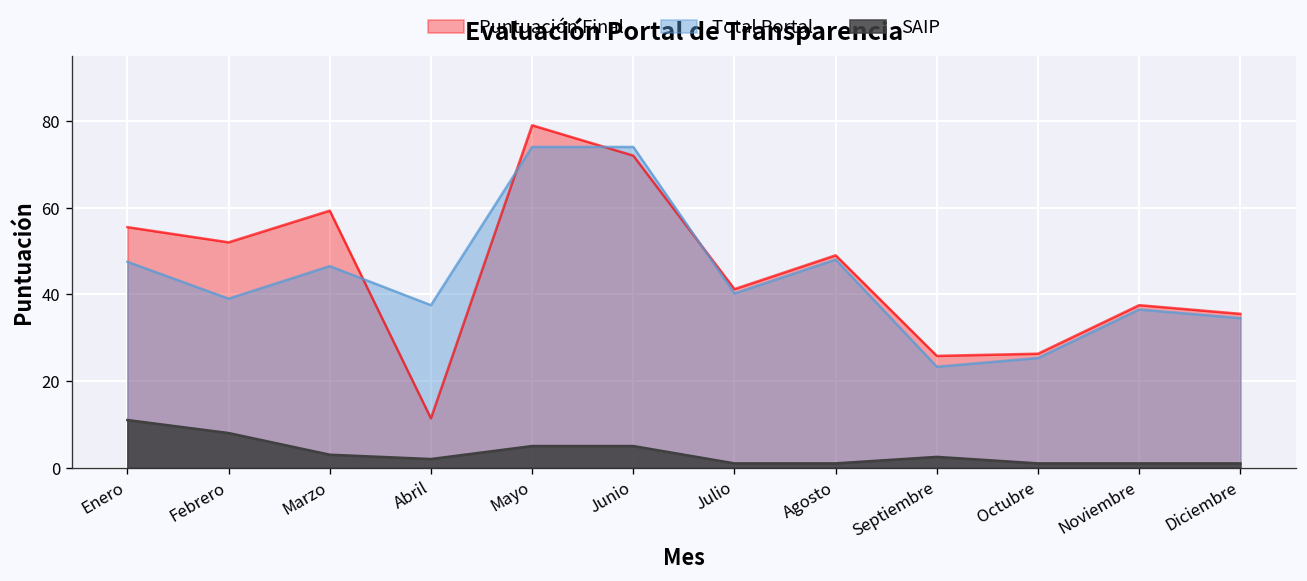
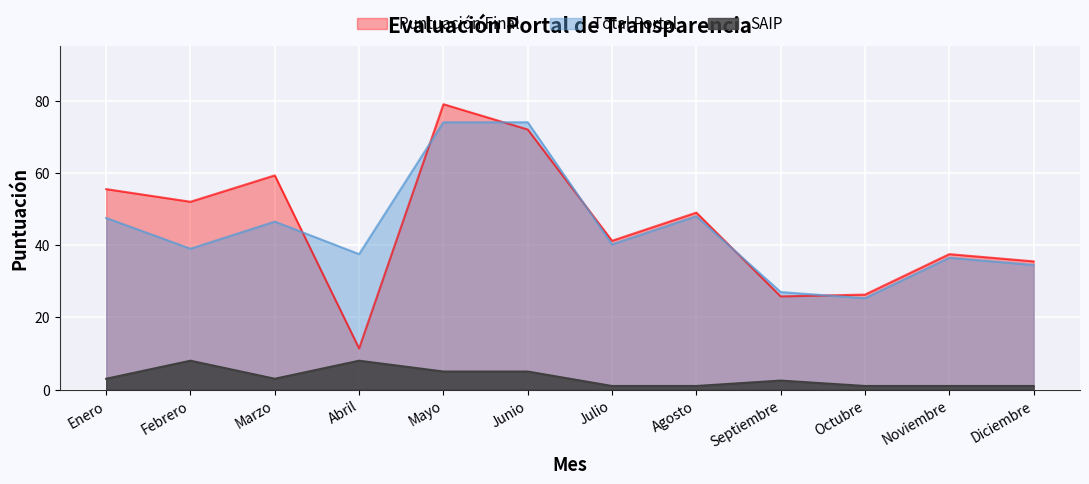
  {
    "Puntuación Final": {
      "Enero": 56,
      "Febrero": 52,
      "Marzo": 59,
      "Abril": 11,
      "Mayo": 79,
      "Junio": 72,
      "Julio": 41,
      "Agosto": 49,
      "Septiembre": 26,
      "Octubre": 26,
      "Noviembre": 38,
      "Diciembre": 36
    },
    "Total Portal": {
      "Enero": 48,
      "Febrero": 39,
      "Marzo": 47,
      "Abril": 38,
      "Mayo": 74,
      "Junio": 74,
      "Julio": 40,
      "Agosto": 48,
-     "Septiembre": 23,
+     "Septiembre": 27,
      "Octubre": 25,
      "Noviembre": 37,
      "Diciembre": 35
    },
    "SAIP": {
-     "Enero": 11,
+     "Enero": 3,
      "Febrero": 8,
      "Marzo": 3,
-     "Abril": 2,
+     "Abril": 8,
      "Mayo": 5,
      "Junio": 5,
      "Julio": 1,
      "Agosto": 1,
      "Septiembre": 3,
      "Octubre": 1,
      "Noviembre": 1,
      "Diciembre": 1
    }
  }
